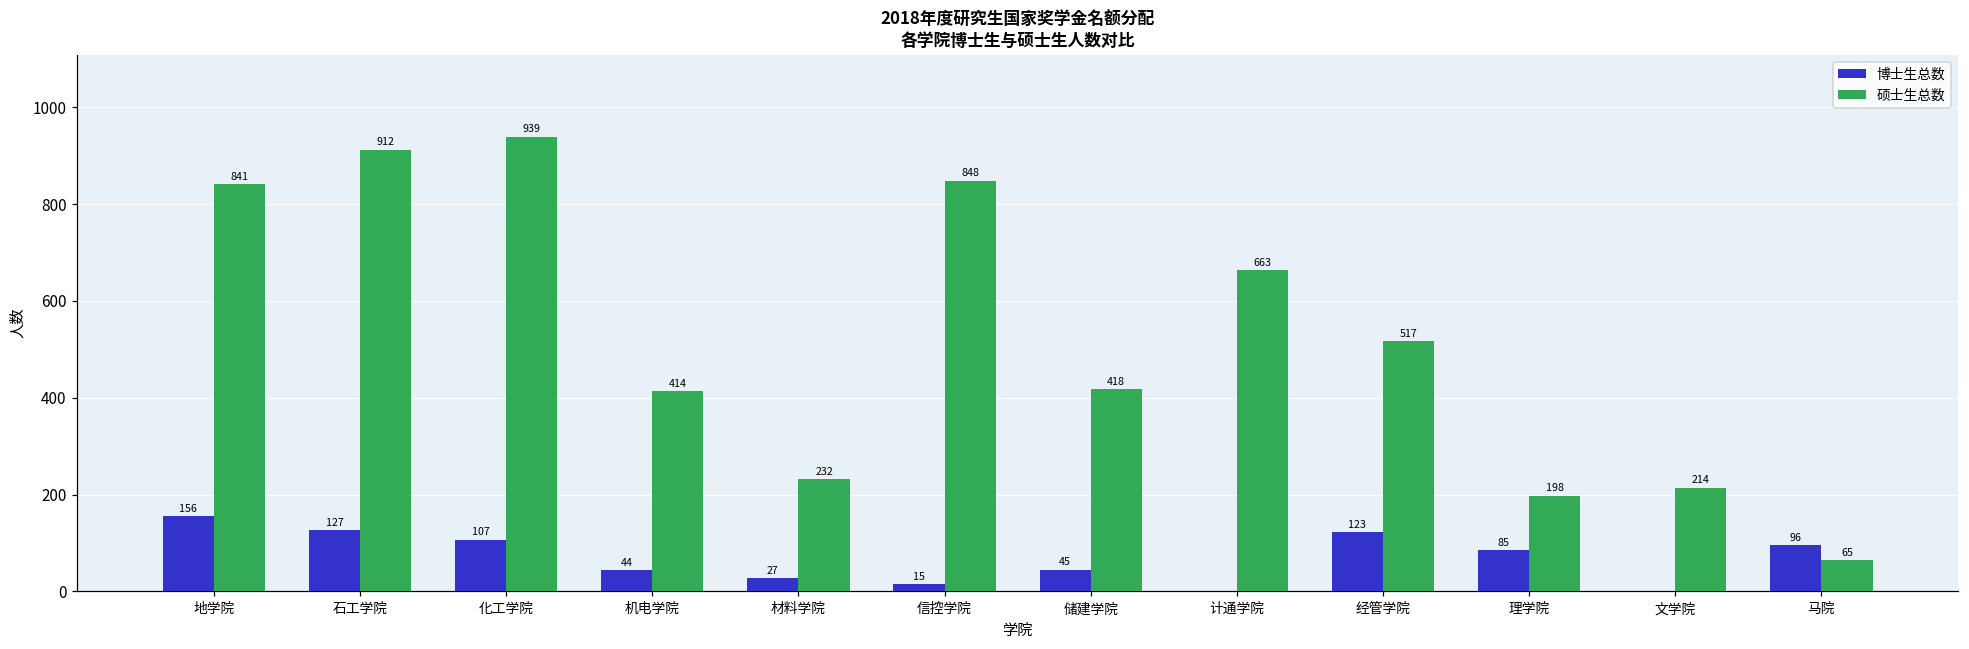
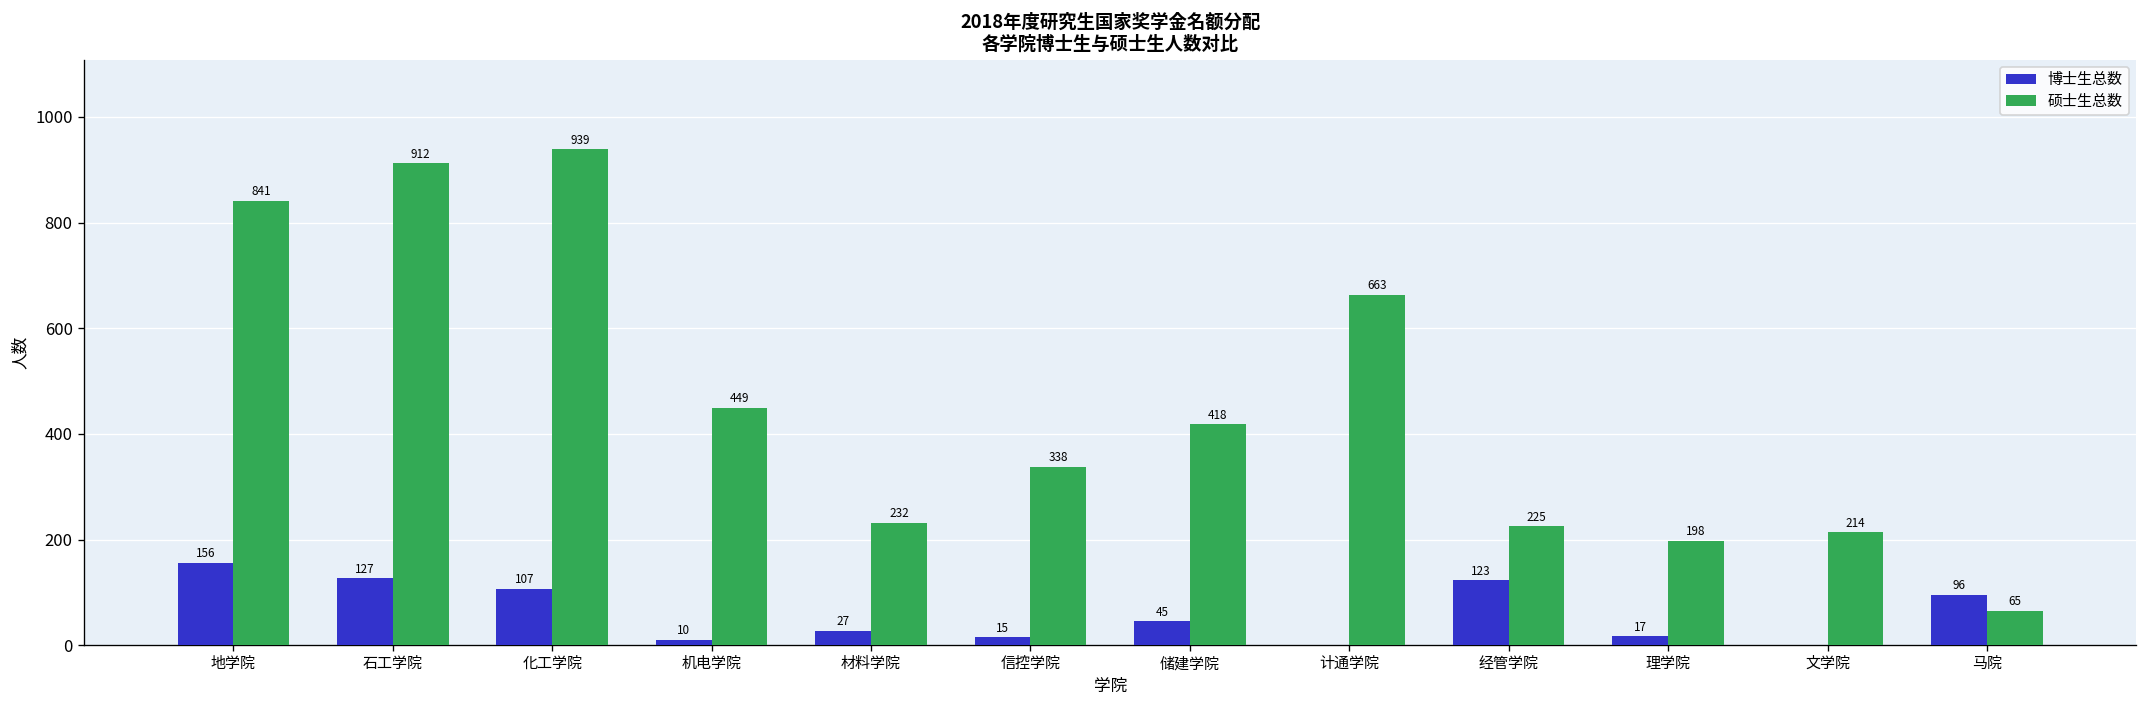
  {
    "博士生总数": {
      "地学院": 156,
      "石工学院": 127,
      "化工学院": 107,
-     "机电学院": 44,
+     "机电学院": 10,
      "材料学院": 27,
      "信控学院": 15,
      "储建学院": 45,
      "经管学院": 123,
-     "理学院": 85,
+     "理学院": 17,
      "马院": 96
    },
    "硕士生总数": {
      "地学院": 841,
      "石工学院": 912,
      "化工学院": 939,
-     "机电学院": 414,
+     "机电学院": 449,
      "材料学院": 232,
-     "信控学院": 848,
+     "信控学院": 338,
      "储建学院": 418,
      "计通学院": 663,
-     "经管学院": 517,
+     "经管学院": 225,
      "理学院": 198,
      "文学院": 214,
      "马院": 65
    }
  }
